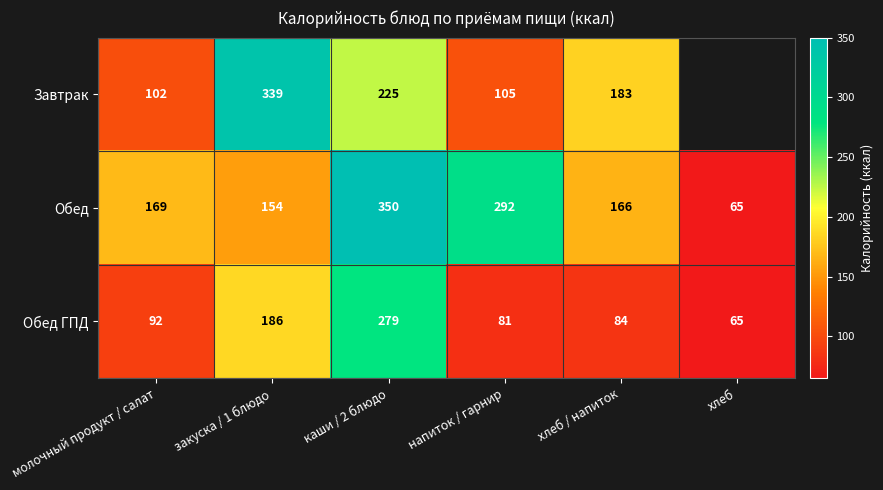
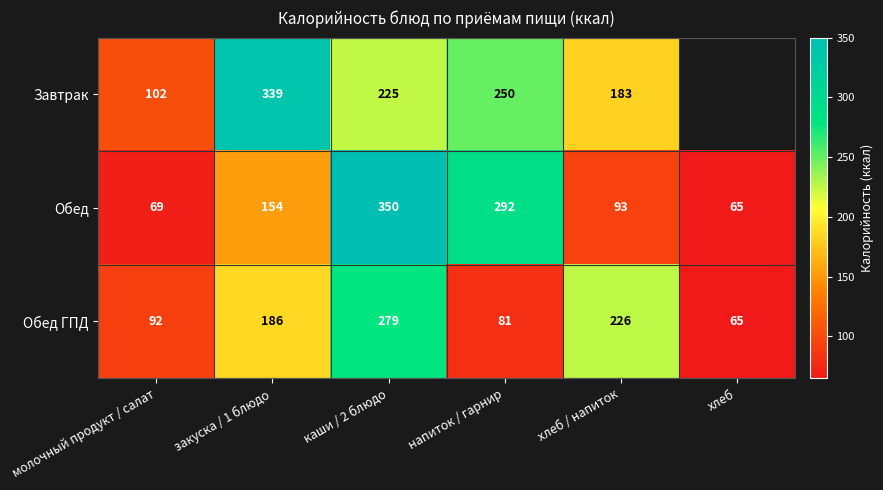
  {
    "Завтрак": {
      "молочный продукт / салат": 102,
      "закуска / 1 блюдо": 339,
      "каши / 2 блюдо": 225,
-     "напиток / гарнир": 105,
+     "напиток / гарнир": 250,
      "хлеб / напиток": 183
    },
    "Обед": {
-     "молочный продукт / салат": 169,
+     "молочный продукт / салат": 69,
      "закуска / 1 блюдо": 154,
      "каши / 2 блюдо": 350,
      "напиток / гарнир": 292,
-     "хлеб / напиток": 166,
+     "хлеб / напиток": 93,
      "хлеб": 65
    },
    "Обед ГПД": {
      "молочный продукт / салат": 92,
      "закуска / 1 блюдо": 186,
      "каши / 2 блюдо": 279,
      "напиток / гарнир": 81,
-     "хлеб / напиток": 84,
+     "хлеб / напиток": 226,
      "хлеб": 65
    }
  }
